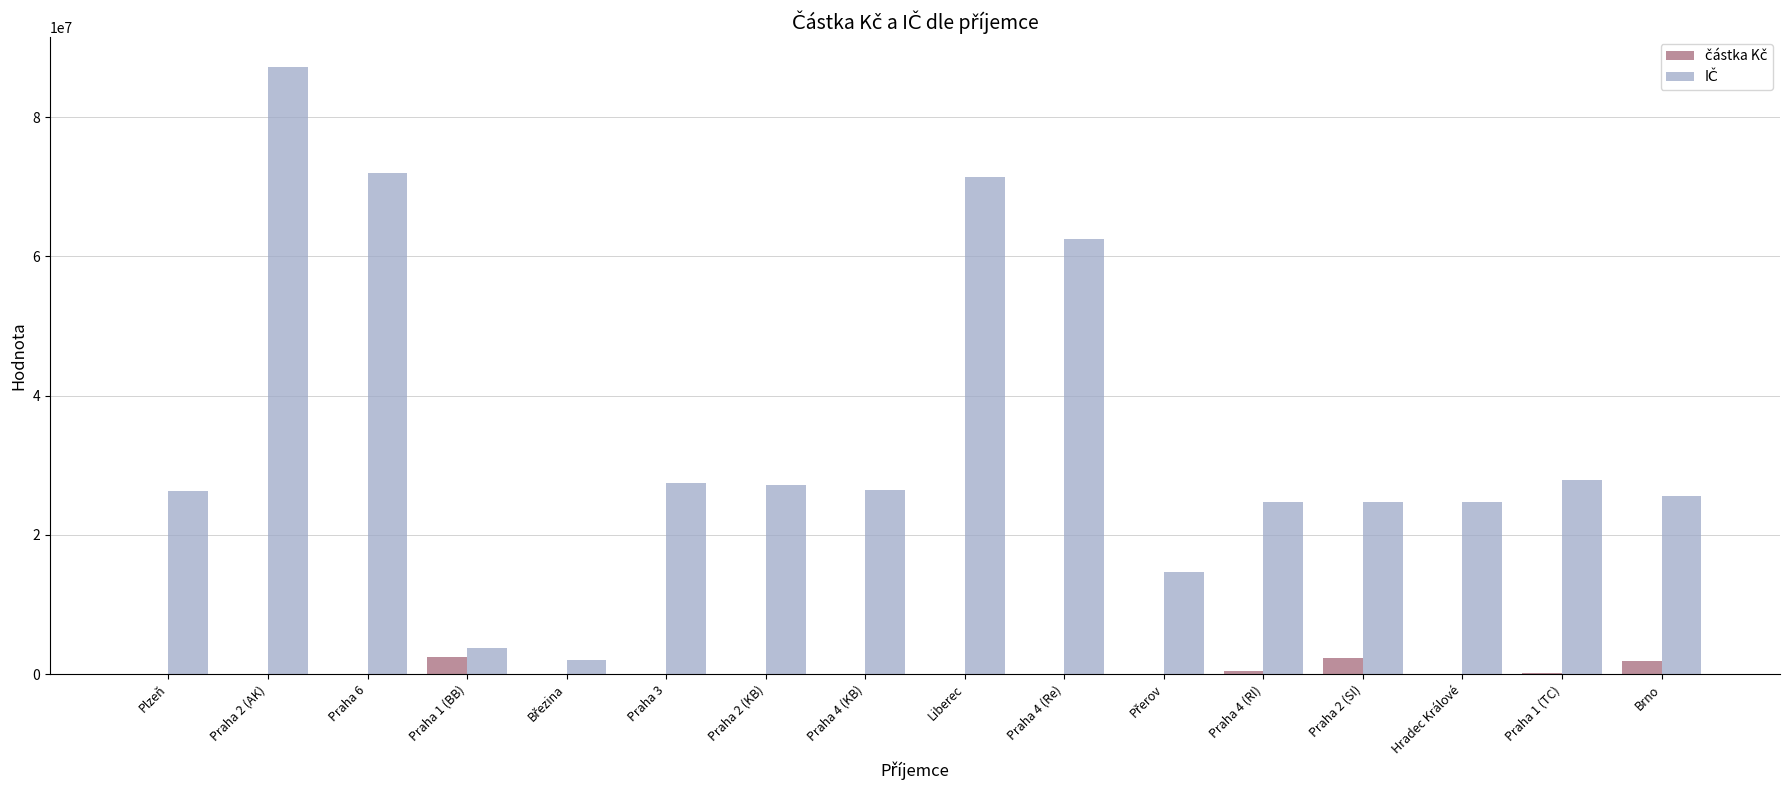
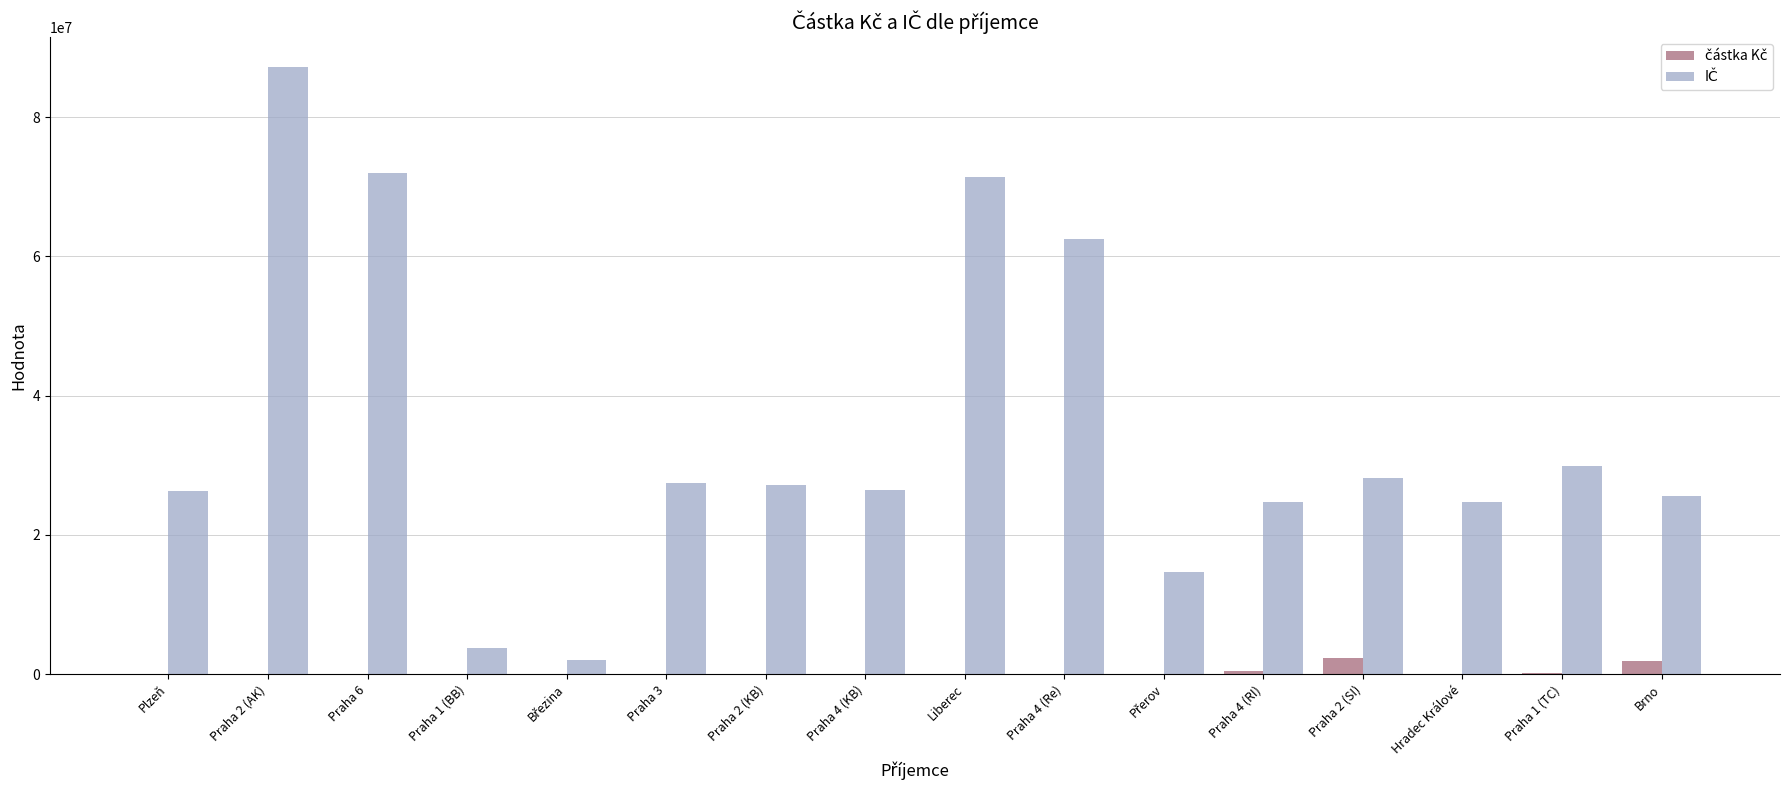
  {
    "částka Kč": {
-     "Praha 1 (BB)": 2000000,
+     "Praha 1 (BB)": 0,
      "Praha 4 (RI)": 0,
      "Praha 2 (SI)": 2000000,
      "Brno": 2000000
    },
    "IČ": {
      "Plzeň": 26000000,
      "Praha 2 (AK)": 87000000,
      "Praha 6": 72000000,
      "Praha 1 (BB)": 4000000,
      "Březina": 2000000,
      "Praha 3": 27000000,
      "Praha 2 (KB)": 27000000,
      "Praha 4 (KB)": 26000000,
      "Liberec": 71000000,
      "Praha 4 (Re)": 62000000,
      "Přerov": 15000000,
      "Praha 4 (RI)": 25000000,
-     "Praha 2 (SI)": 25000000,
+     "Praha 2 (SI)": 28000000,
      "Hradec Králové": 25000000,
-     "Praha 1 (TC)": 28000000,
+     "Praha 1 (TC)": 30000000,
      "Brno": 26000000
    }
  }
